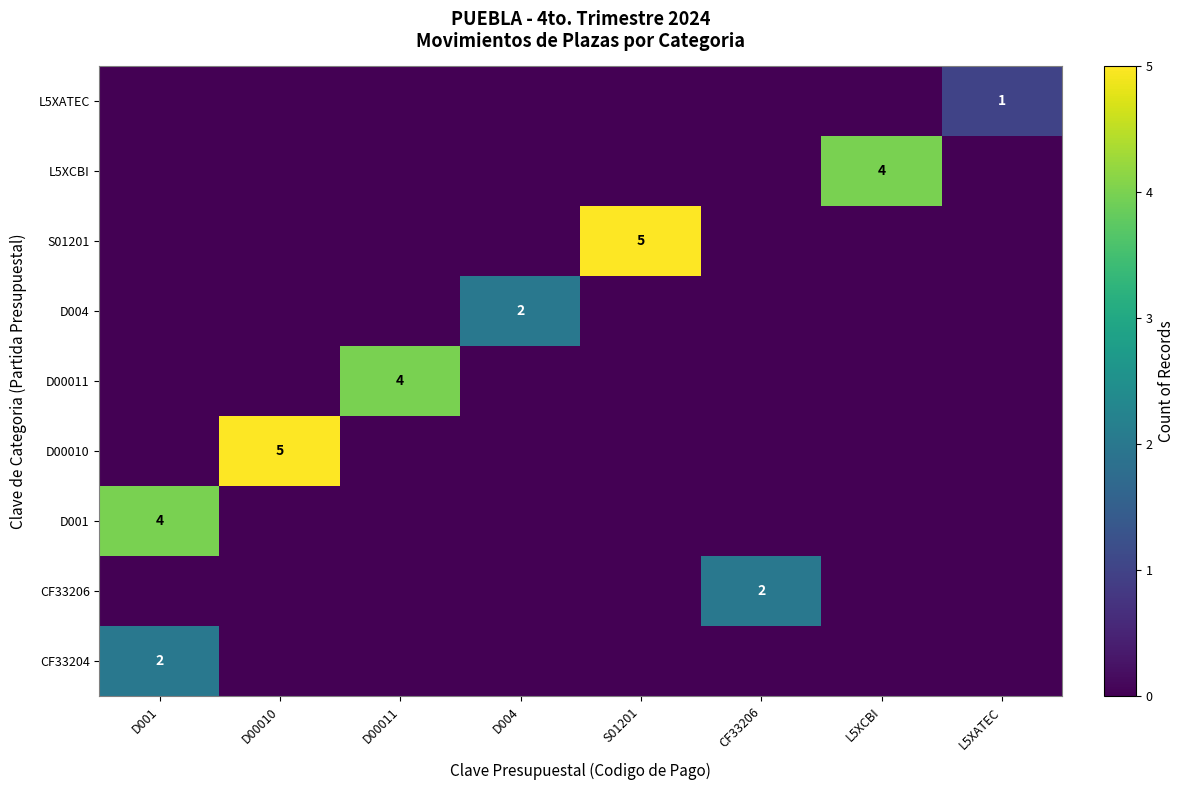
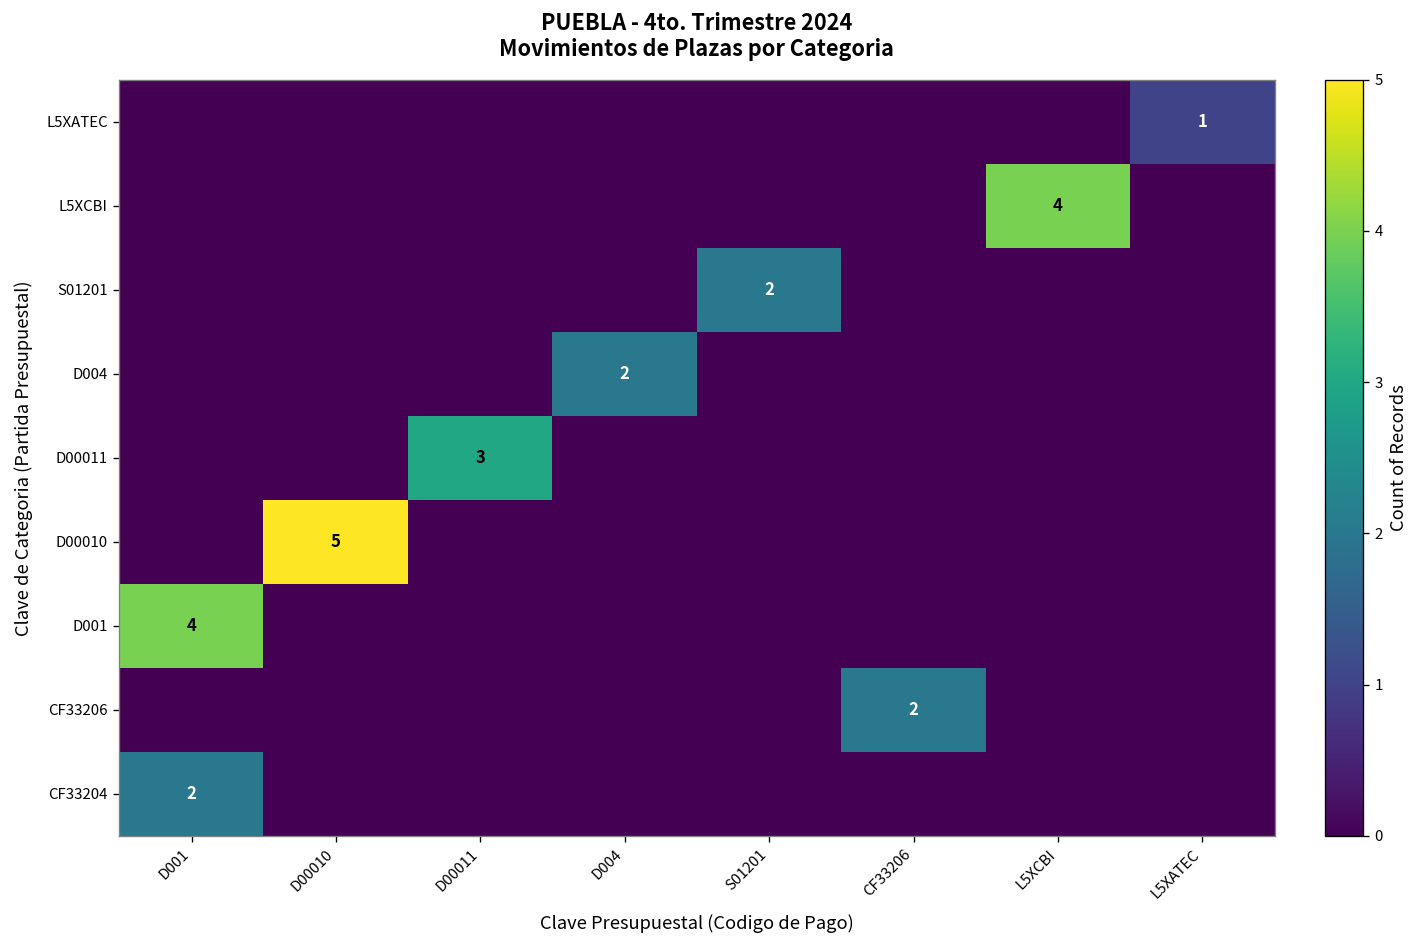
  {
    "L5XATEC": {
      "L5XATEC": 1
    },
    "L5XCBI": {
      "L5XCBI": 4
    },
    "S01201": {
-     "S01201": 5
+     "S01201": 2
    },
    "D004": {
      "D004": 2
    },
    "D00011": {
-     "D00011": 4
+     "D00011": 3
    },
    "D00010": {
      "D00010": 5
    },
    "D001": {
      "D001": 4
    },
    "CF33206": {
      "CF33206": 2
    },
    "CF33204": {
      "D001": 2
    }
  }
